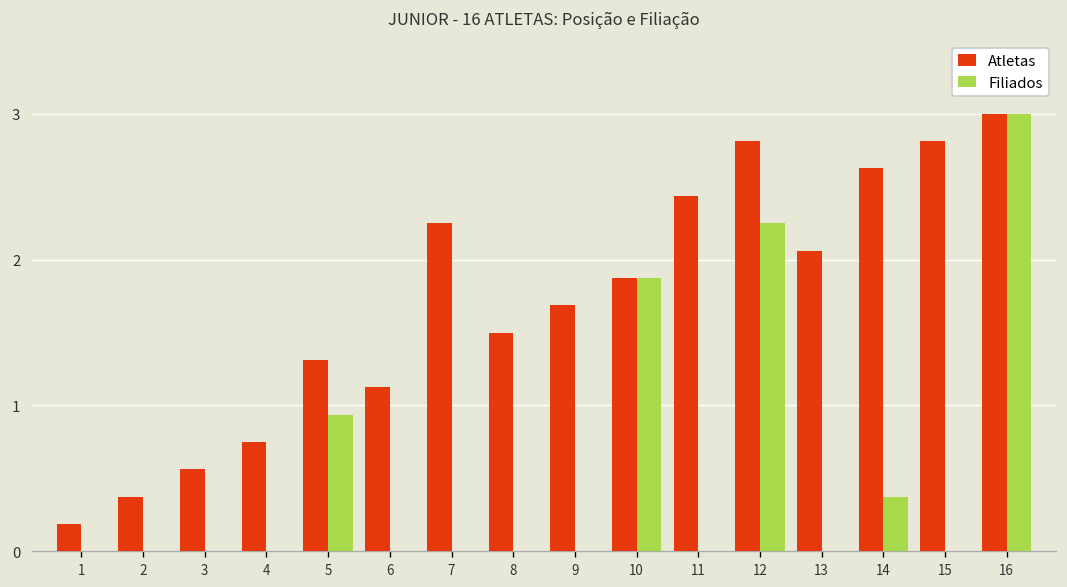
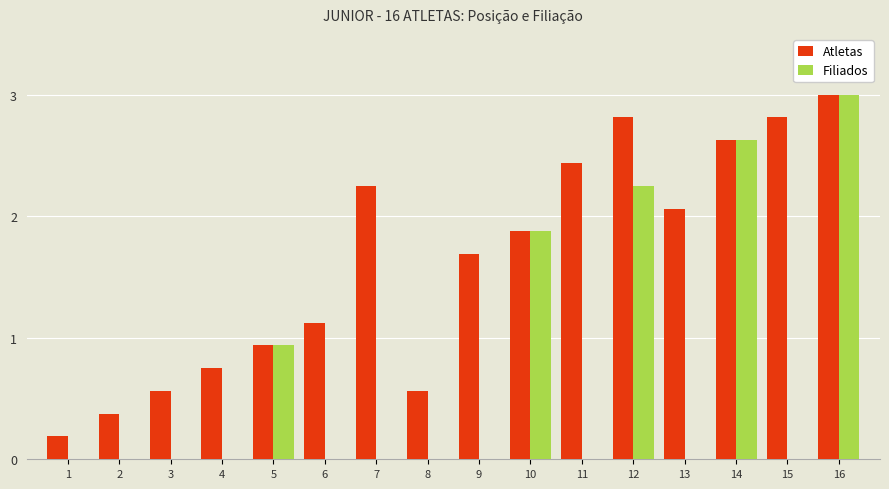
  {
    "Atletas": {
      "1": 0.19,
      "2": 0.38,
      "3": 0.56,
      "4": 0.75,
-     "5": 1.31,
+     "5": 0.94,
      "6": 1.13,
      "7": 2.25,
-     "8": 1.50,
+     "8": 0.56,
      "9": 1.69,
      "10": 1.88,
      "11": 2.44,
      "12": 2.81,
      "13": 2.06,
      "14": 2.63,
      "15": 2.81,
      "16": 3.00
    },
    "Filiados": {
      "1": 0.00,
      "2": 0.00,
      "3": 0.00,
      "4": 0.00,
      "5": 0.94,
      "6": 0.00,
      "7": 0.00,
      "8": 0.00,
      "9": 0.00,
      "10": 1.88,
      "11": 0.00,
      "12": 2.25,
      "13": 0.00,
-     "14": 0.38,
+     "14": 2.63,
      "15": 0.00,
      "16": 3.00
    }
  }
